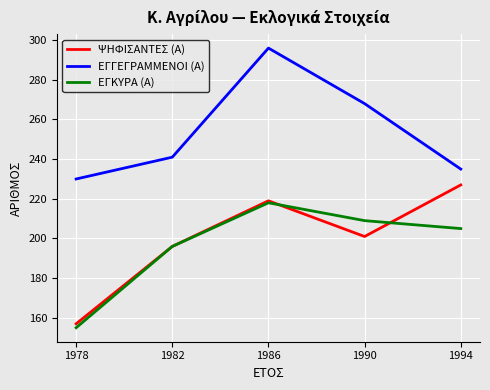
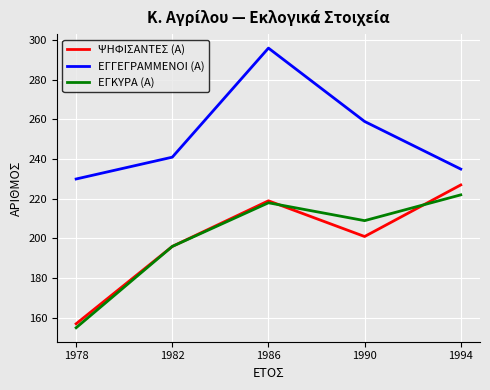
  {
    "ΨΗΦΙΣΑΝΤΕΣ (Α)": {
      "1978": 157,
      "1990": 201,
      "1994": 227
    },
    "ΕΓΓΕΓΡΑΜΜΕΝΟΙ (Α)": {
      "1978": 230,
      "1982": 241,
      "1986": 296,
-     "1990": 268,
+     "1990": 259,
      "1994": 235
    },
    "ΕΓΚΥΡΑ (Α)": {
      "1978": 155,
      "1990": 209,
-     "1994": 205
+     "1994": 222
    }
  }
